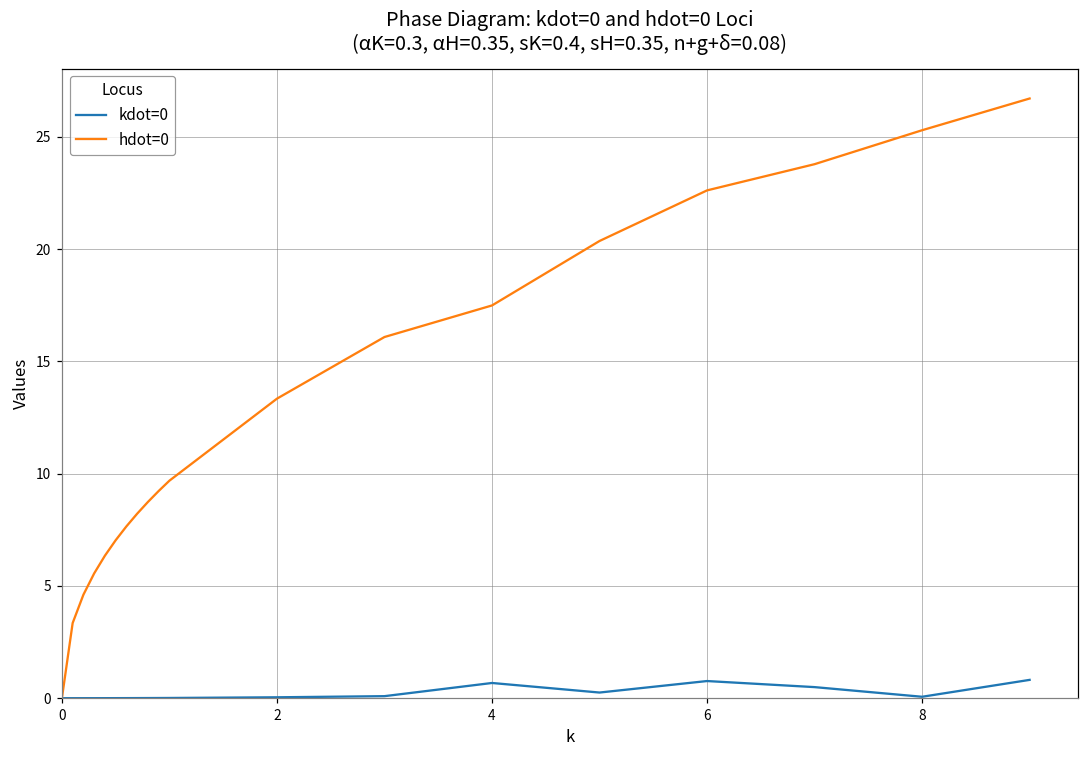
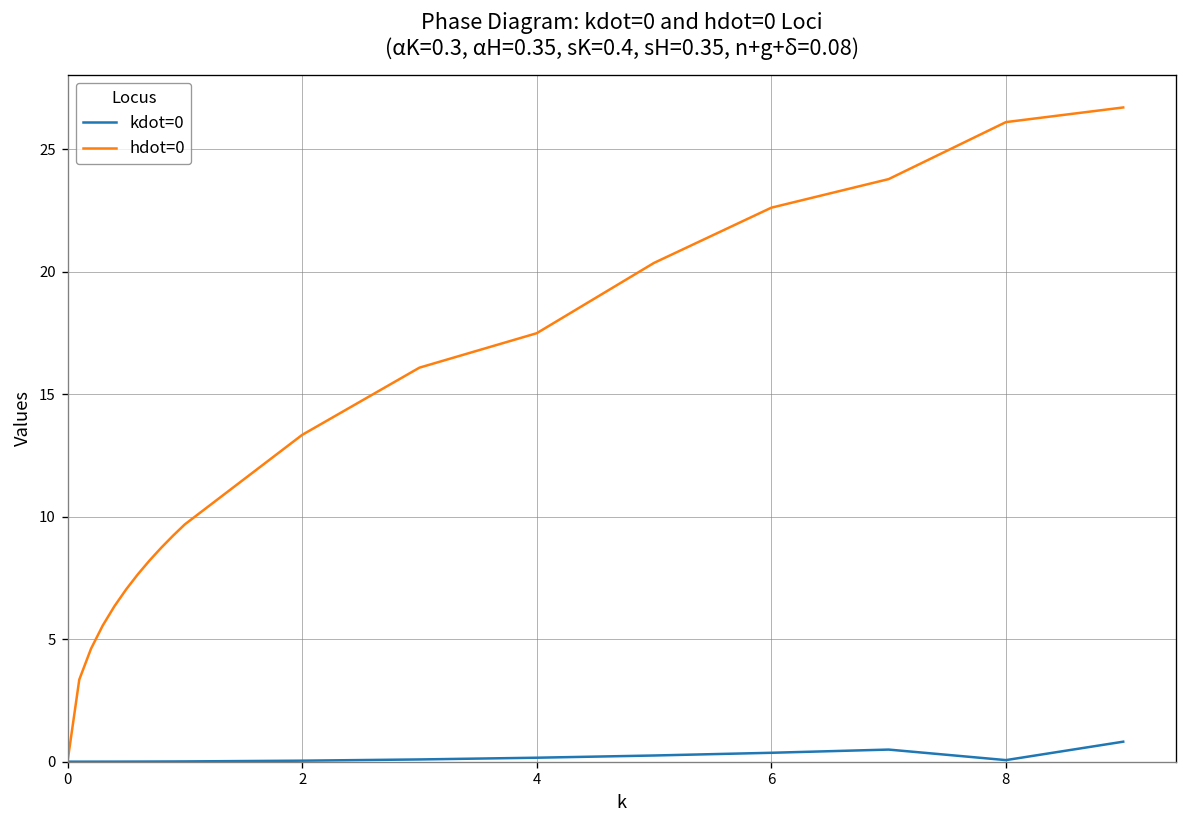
  {
    "kdot=0": {
      "2": 0.0,
-     "4": 0.7,
-     "6": 0.8,
+     "4": 0.2,
+     "6": 0.4,
      "8": 0.1
    },
    "hdot=0": {
      "2": 13.3,
      "4": 17.5,
      "6": 22.6,
-     "8": 25.3
+     "8": 26.1
    }
  }
